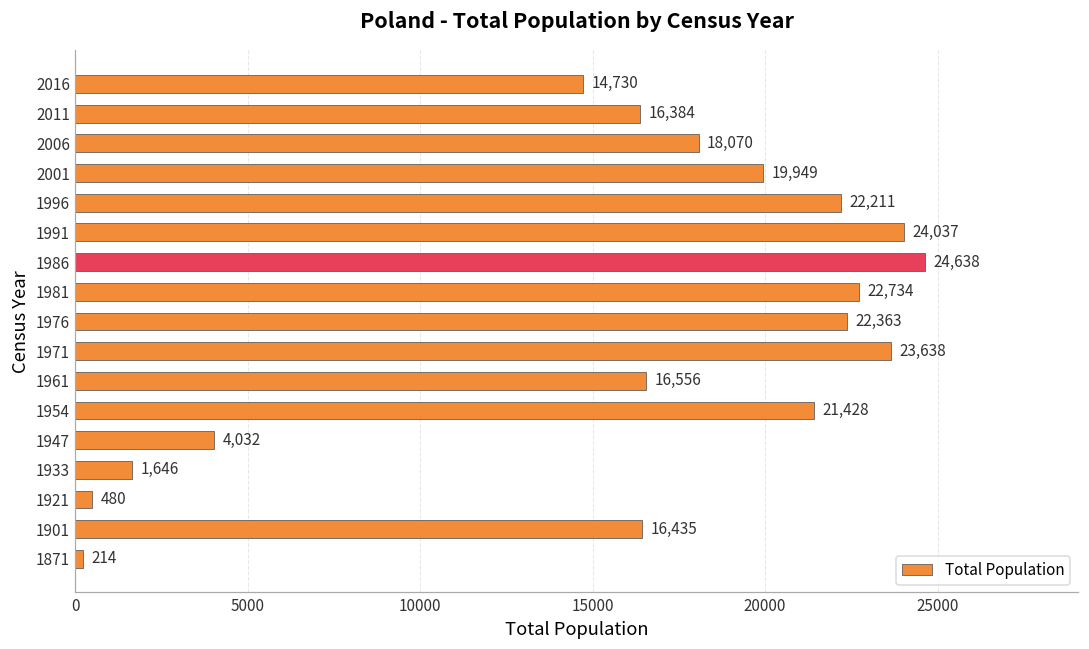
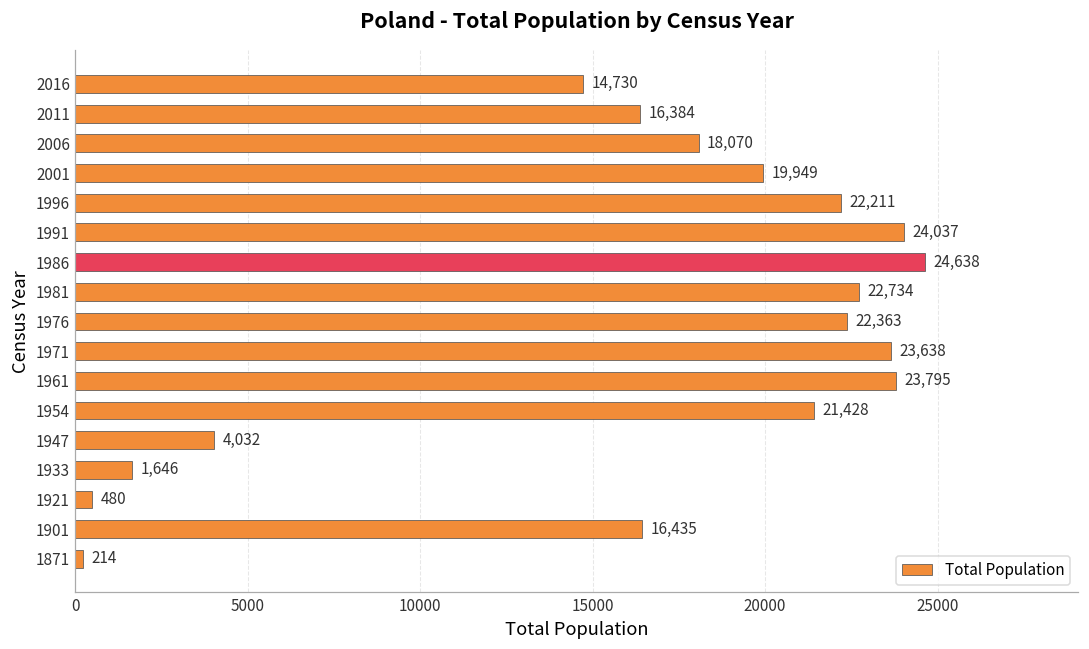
  {
    "2016": "14,730",
    "2011": "16,384",
    "2006": "18,070",
    "2001": "19,949",
    "1996": "22,211",
    "1991": "24,037",
    "1986": "24,638",
    "1981": "22,734",
    "1976": "22,363",
    "1971": "23,638",
-   "1961": "16,556",
+   "1961": "23,795",
    "1954": "21,428",
    "1947": "4,032",
    "1933": "1,646",
    "1921": "480",
    "1901": "16,435",
    "1871": "214"
  }
